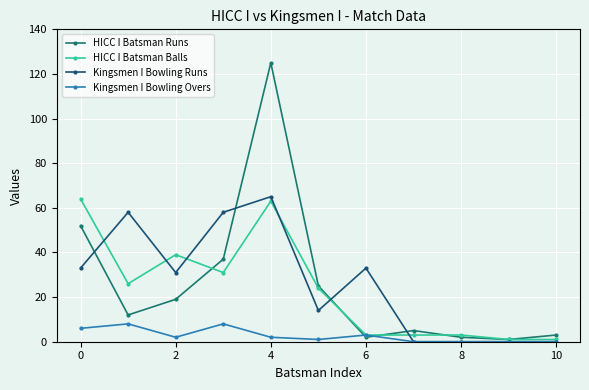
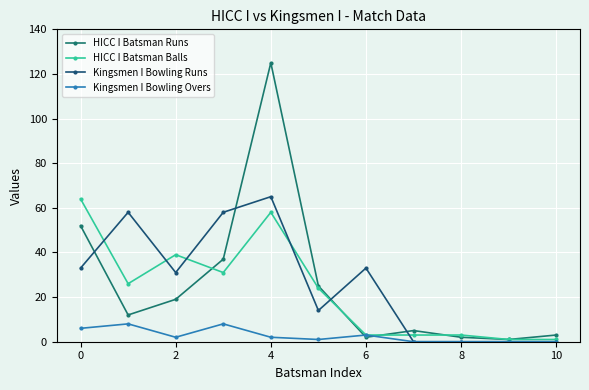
  {
    "HICC I Batsman Balls": {
      "0": 64,
      "2": 39,
-     "4": 63
+     "4": 58
    },
    "Kingsmen I Bowling Overs": {
      "0": 6,
      "2": 2,
      "4": 2
    }
  }
